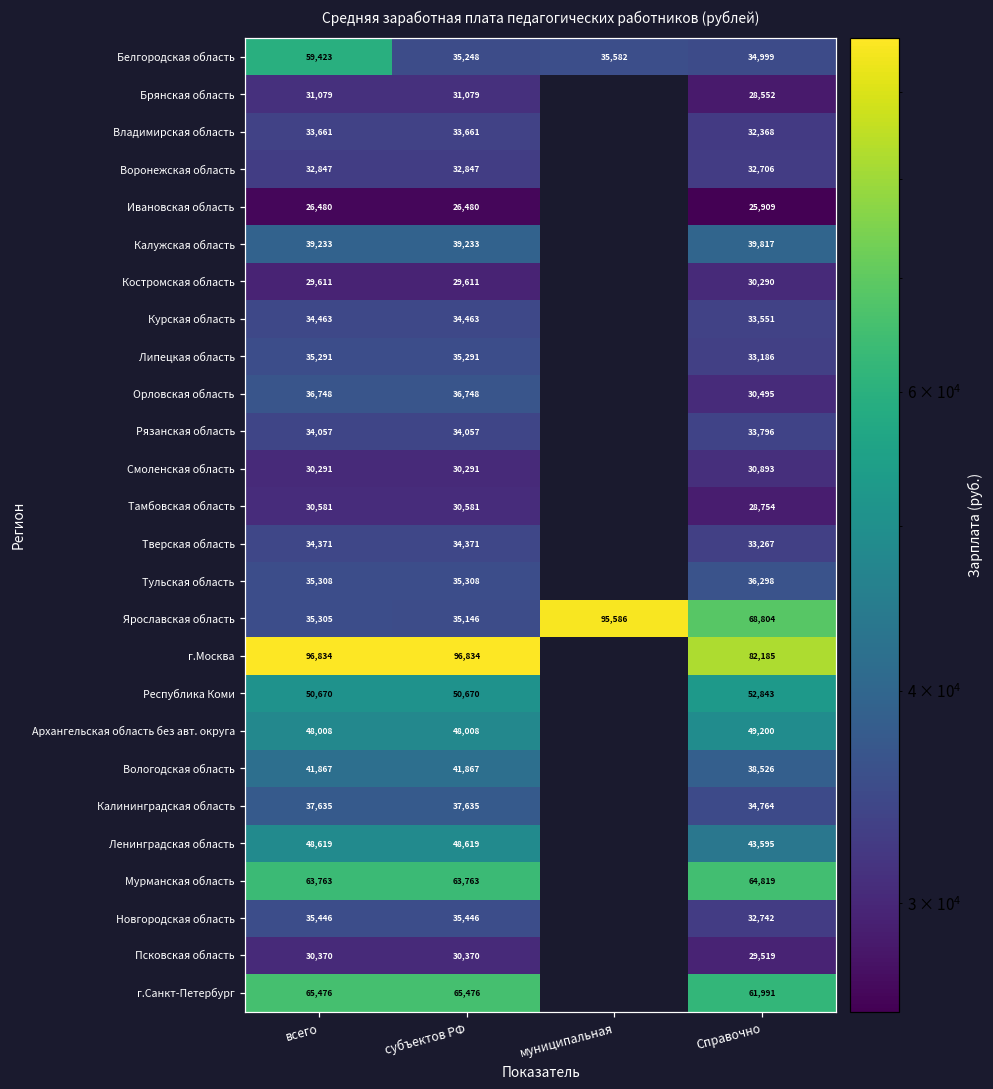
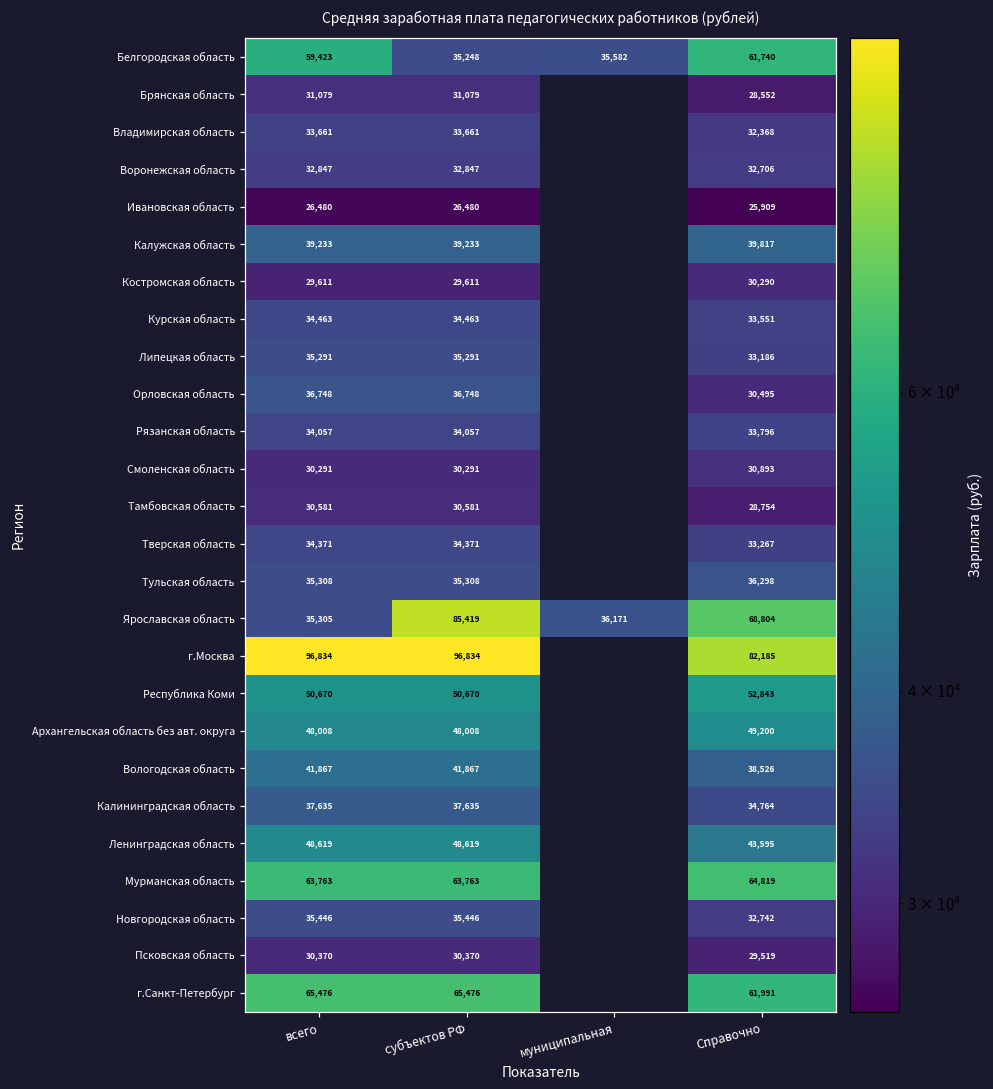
  {
    "Белгородская область": {
      "всего": "59,423",
      "субъектов РФ": "35,248",
      "муниципальная": "35,582",
-     "Справочно": "34,999"
+     "Справочно": "61,740"
    },
    "Брянская область": {
      "всего": "31,079",
      "субъектов РФ": "31,079",
      "Справочно": "28,552"
    },
    "Владимирская область": {
      "всего": "33,661",
      "субъектов РФ": "33,661",
      "Справочно": "32,368"
    },
    "Воронежская область": {
      "всего": "32,847",
      "субъектов РФ": "32,847",
      "Справочно": "32,706"
    },
    "Ивановская область": {
      "всего": "26,480",
      "субъектов РФ": "26,480",
      "Справочно": "25,909"
    },
    "Калужская область": {
      "всего": "39,233",
      "субъектов РФ": "39,233",
      "Справочно": "39,817"
    },
    "Костромская область": {
      "всего": "29,611",
      "субъектов РФ": "29,611",
      "Справочно": "30,290"
    },
    "Курская область": {
      "всего": "34,463",
      "субъектов РФ": "34,463",
      "Справочно": "33,551"
    },
    "Липецкая область": {
      "всего": "35,291",
      "субъектов РФ": "35,291",
      "Справочно": "33,186"
    },
    "Орловская область": {
      "всего": "36,748",
      "субъектов РФ": "36,748",
      "Справочно": "30,495"
    },
    "Рязанская область": {
      "всего": "34,057",
      "субъектов РФ": "34,057",
      "Справочно": "33,796"
    },
    "Смоленская область": {
      "всего": "30,291",
      "субъектов РФ": "30,291",
      "Справочно": "30,893"
    },
    "Тамбовская область": {
      "всего": "30,581",
      "субъектов РФ": "30,581",
      "Справочно": "28,754"
    },
    "Тверская область": {
      "всего": "34,371",
      "субъектов РФ": "34,371",
      "Справочно": "33,267"
    },
    "Тульская область": {
      "всего": "35,308",
      "субъектов РФ": "35,308",
      "Справочно": "36,298"
    },
    "Ярославская область": {
      "всего": "35,305",
-     "субъектов РФ": "35,146",
-     "муниципальная": "95,586",
+     "субъектов РФ": "85,419",
+     "муниципальная": "36,171",
      "Справочно": "68,804"
    },
    "г.Москва": {
      "всего": "96,834",
      "субъектов РФ": "96,834",
      "Справочно": "82,185"
    },
    "Республика Коми": {
      "всего": "50,670",
      "субъектов РФ": "50,670",
      "Справочно": "52,843"
    },
    "Архангельская область без авт. округа": {
      "всего": "48,008",
      "субъектов РФ": "48,008",
      "Справочно": "49,200"
    },
    "Вологодская область": {
      "всего": "41,867",
      "субъектов РФ": "41,867",
      "Справочно": "38,526"
    },
    "Калининградская область": {
      "всего": "37,635",
      "субъектов РФ": "37,635",
      "Справочно": "34,764"
    },
    "Ленинградская область": {
      "всего": "48,619",
      "субъектов РФ": "48,619",
      "Справочно": "43,595"
    },
    "Мурманская область": {
      "всего": "63,763",
      "субъектов РФ": "63,763",
      "Справочно": "64,819"
    },
    "Новгородская область": {
      "всего": "35,446",
      "субъектов РФ": "35,446",
      "Справочно": "32,742"
    },
    "Псковская область": {
      "всего": "30,370",
      "субъектов РФ": "30,370",
      "Справочно": "29,519"
    },
    "г.Санкт-Петербург": {
      "всего": "65,476",
      "субъектов РФ": "65,476",
      "Справочно": "61,991"
    }
  }
